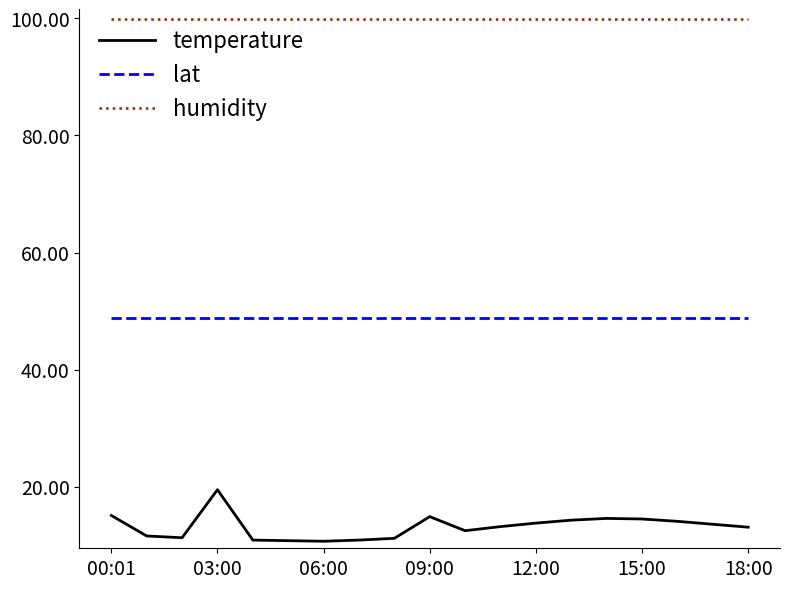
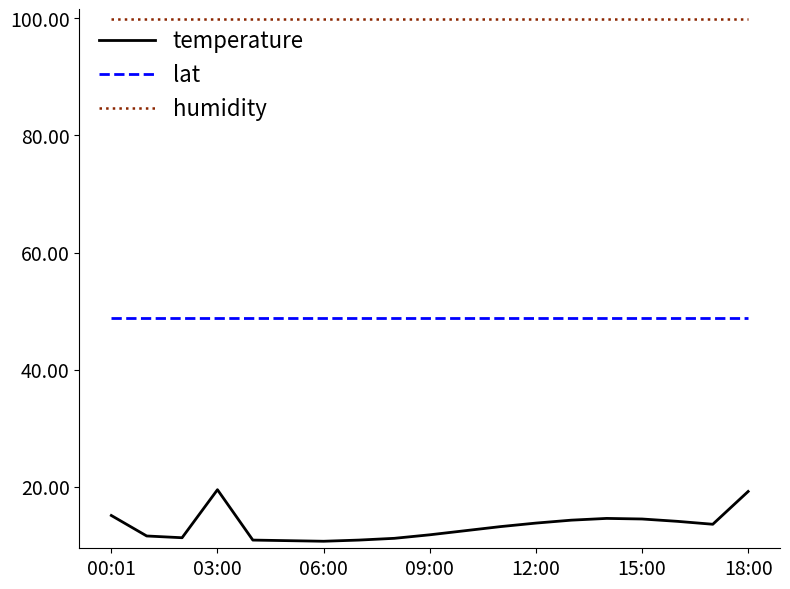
  {
    "temperature": {
      "00:01": 15,
      "03:00": 20,
      "06:00": 11,
-     "09:00": 15,
+     "09:00": 12,
      "12:00": 14,
      "15:00": 15,
-     "18:00": 13
+     "18:00": 19
    },
    "lat": {
      "00:01": 49,
      "03:00": 49,
      "06:00": 49,
      "09:00": 49,
      "12:00": 49,
      "15:00": 49,
      "18:00": 49
    },
    "humidity": {
      "00:01": 100,
      "03:00": 100,
      "06:00": 100,
      "09:00": 100,
      "12:00": 100,
      "15:00": 100,
      "18:00": 100
    }
  }
